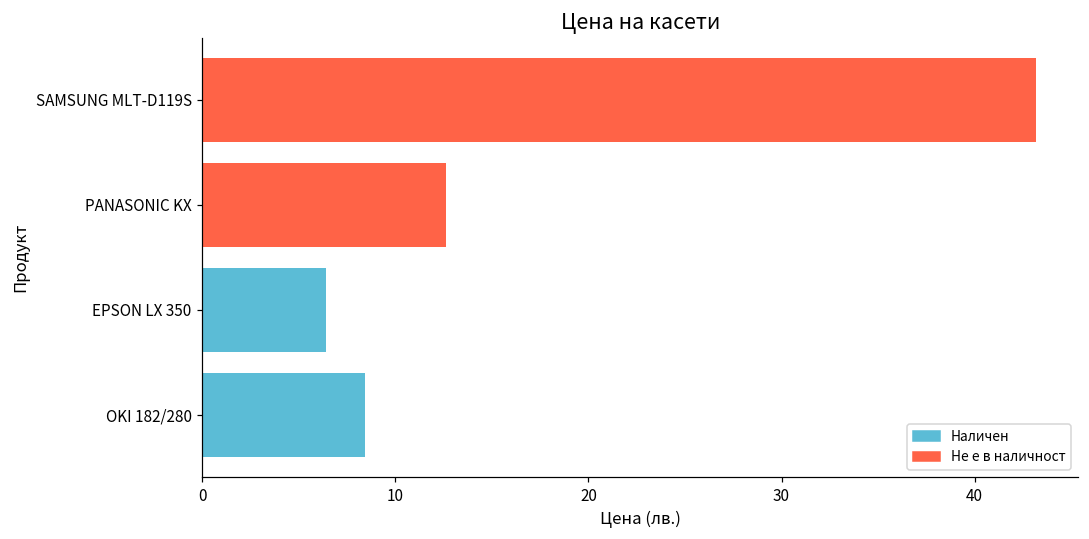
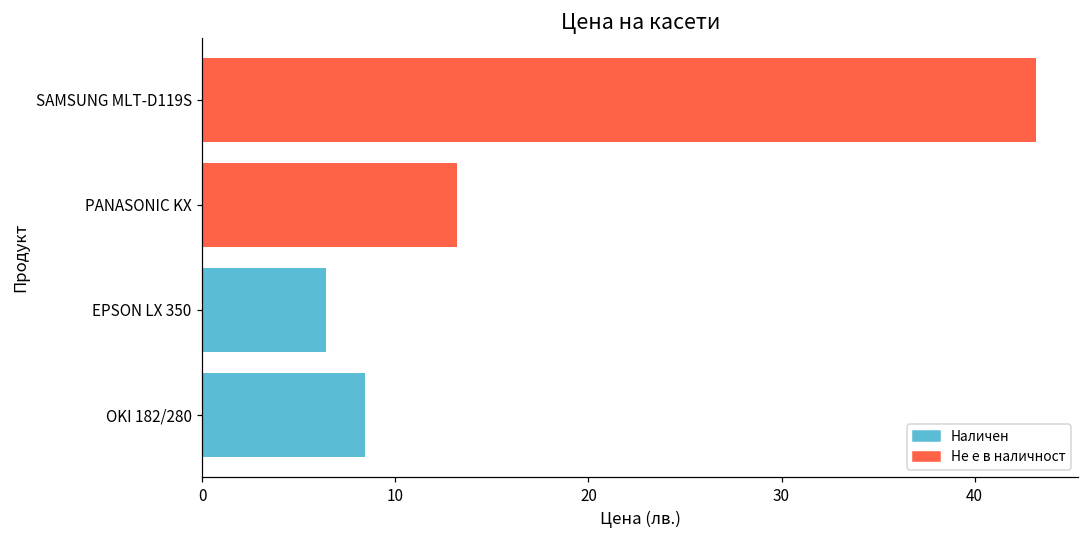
  {
    "SAMSUNG MLT-D119S": 43.2,
-   "PANASONIC KX": 12.6,
+   "PANASONIC KX": 13.2,
    "EPSON LX 350": 6.4,
    "OKI 182/280": 8.4
  }
